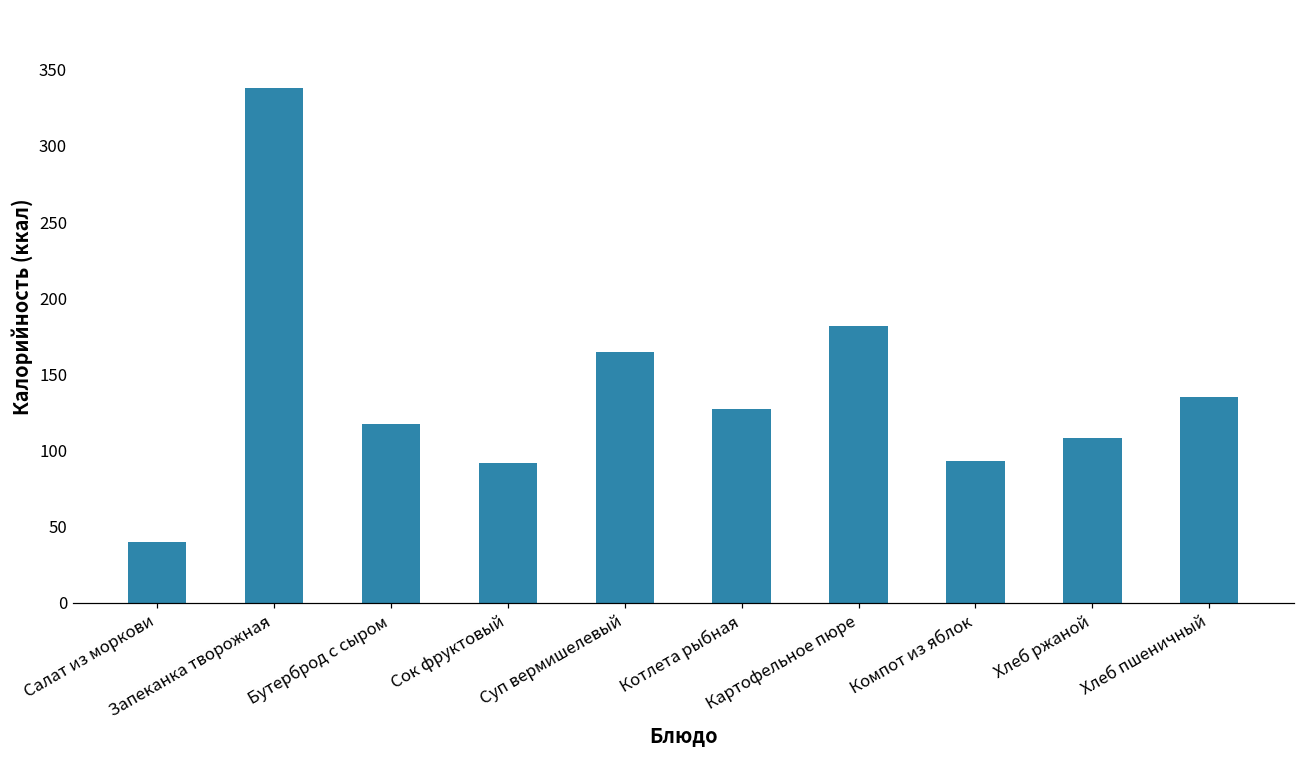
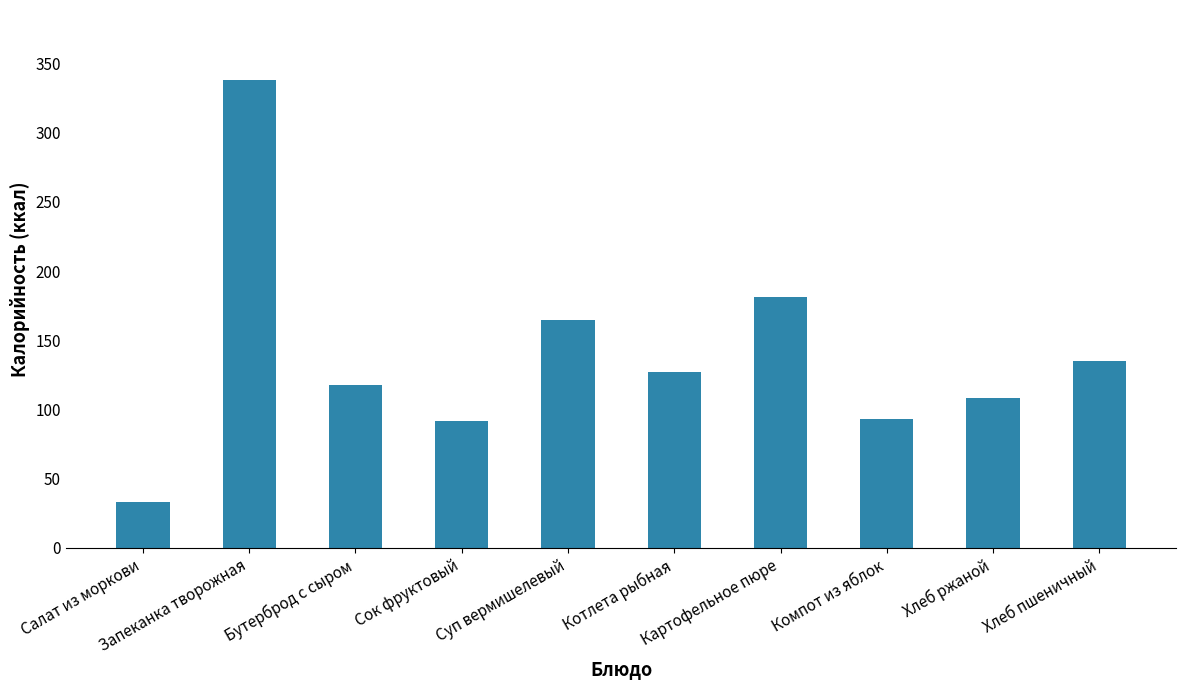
  {
-   "Салат из моркови": 40,
+   "Салат из моркови": 33,
    "Запеканка творожная": 338,
    "Бутерброд с сыром": 117,
    "Сок фруктовый": 92,
    "Суп вермишелевый": 164,
    "Котлета рыбная": 127,
    "Картофельное пюре": 182,
    "Компот из яблок": 93,
    "Хлеб ржаной": 108,
    "Хлеб пшеничный": 135
  }
